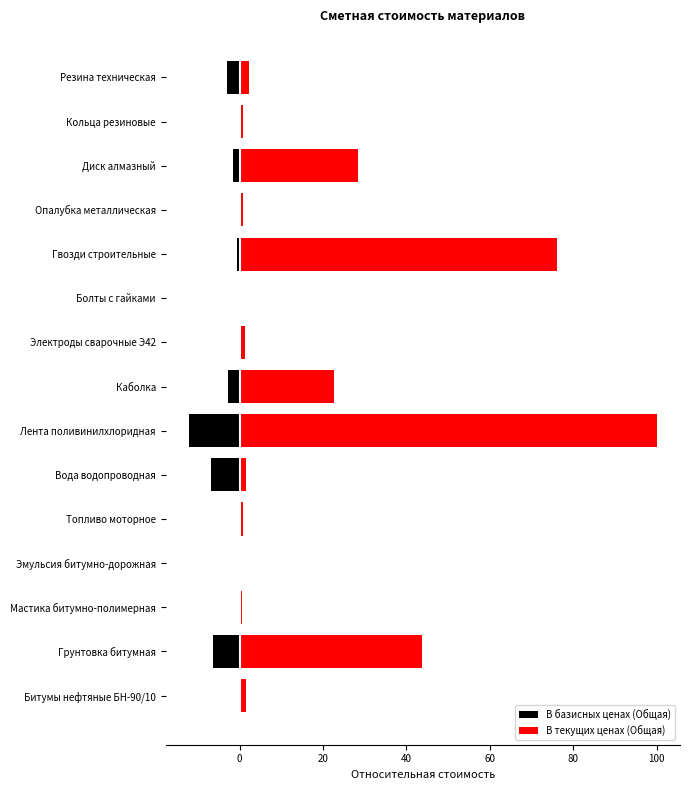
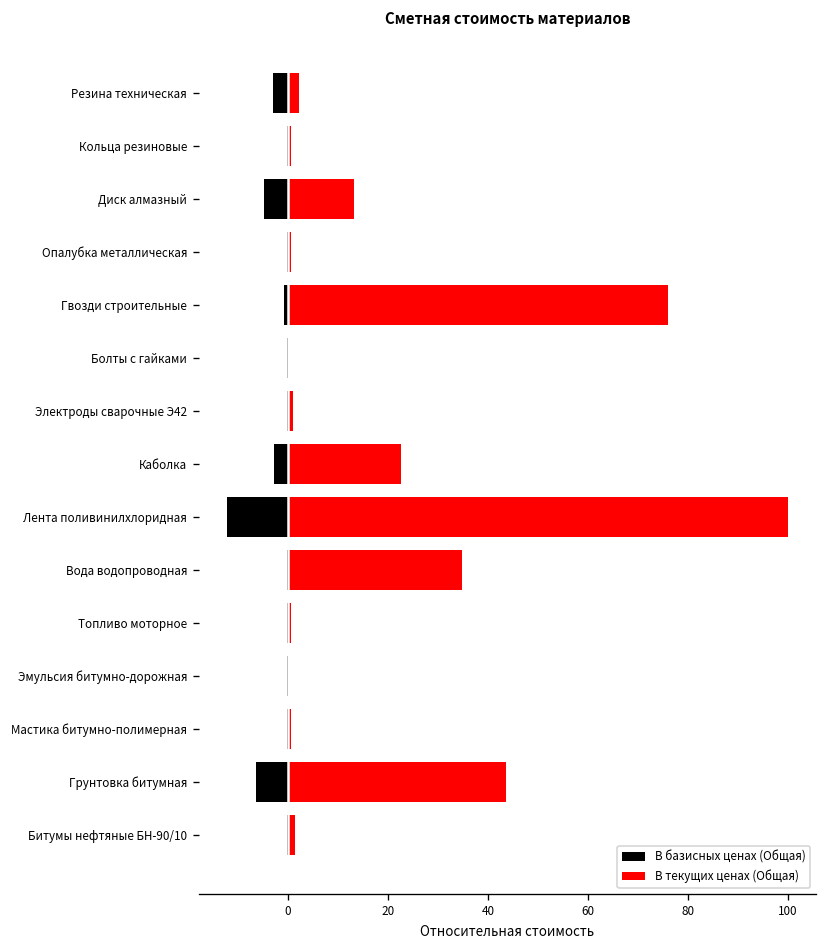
  {
    "В базисных ценах (Общая)": {
      "Резина техническая": -3,
-     "Диск алмазный": -2,
+     "Диск алмазный": -5,
      "Гвозди строительные": -1,
      "Каболка": -3,
      "Лента поливинилхлоридная": -12,
-     "Вода водопроводная": -7,
+     "Вода водопроводная": 0,
      "Грунтовка битумная": -6
    },
    "В текущих ценах (Общая)": {
      "Резина техническая": 2,
      "Кольца резиновые": 1,
-     "Диск алмазный": 28,
+     "Диск алмазный": 13,
      "Опалубка металлическая": 1,
      "Гвозди строительные": 76,
      "Электроды сварочные Э42": 1,
      "Каболка": 23,
      "Лента поливинилхлоридная": 100,
-     "Вода водопроводная": 2,
+     "Вода водопроводная": 35,
      "Топливо моторное": 1,
      "Грунтовка битумная": 44,
      "Битумы нефтяные БН-90/10": 1
    }
  }
